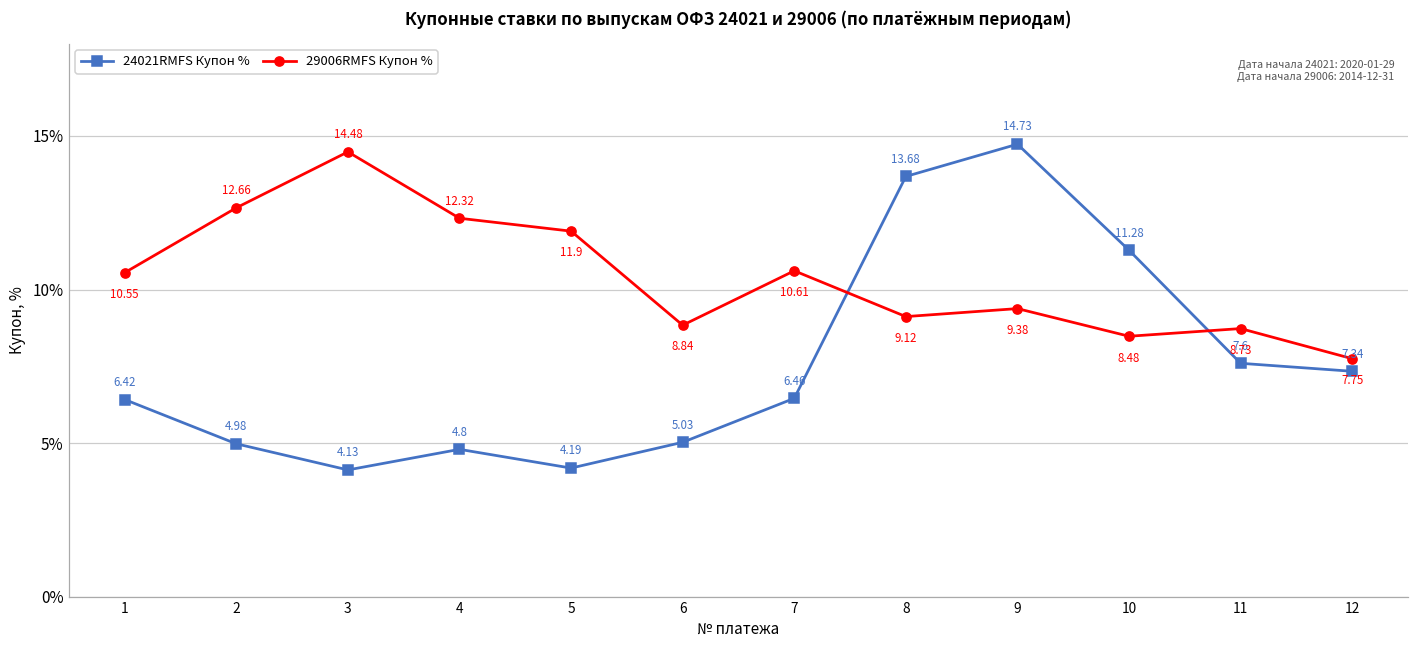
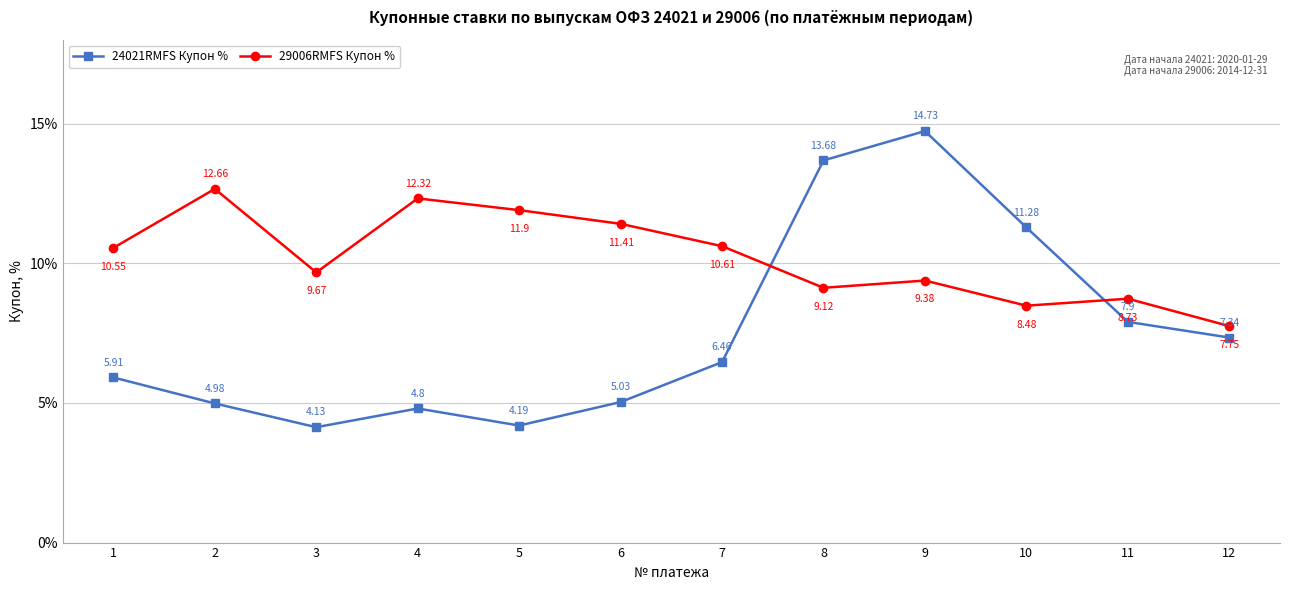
  {
    "24021RMFS Купон %": {
-     "1": 6.42,
+     "1": 5.91,
      "2": 4.98,
      "3": 4.13,
      "4": 4.8,
      "5": 4.19,
      "6": 5.03,
      "7": 6.46,
      "8": 13.68,
      "9": 14.73,
      "10": 11.28,
-     "11": 7.6
+     "11": 7.9
    },
    "29006RMFS Купон %": {
      "1": 10.55,
      "2": 12.66,
-     "3": 14.48,
+     "3": 9.67,
      "4": 12.32,
      "5": 11.9,
-     "6": 8.84,
+     "6": 11.41,
      "7": 10.61,
      "8": 9.12,
      "9": 9.38,
      "10": 8.48,
      "12": 7.75
    }
  }
